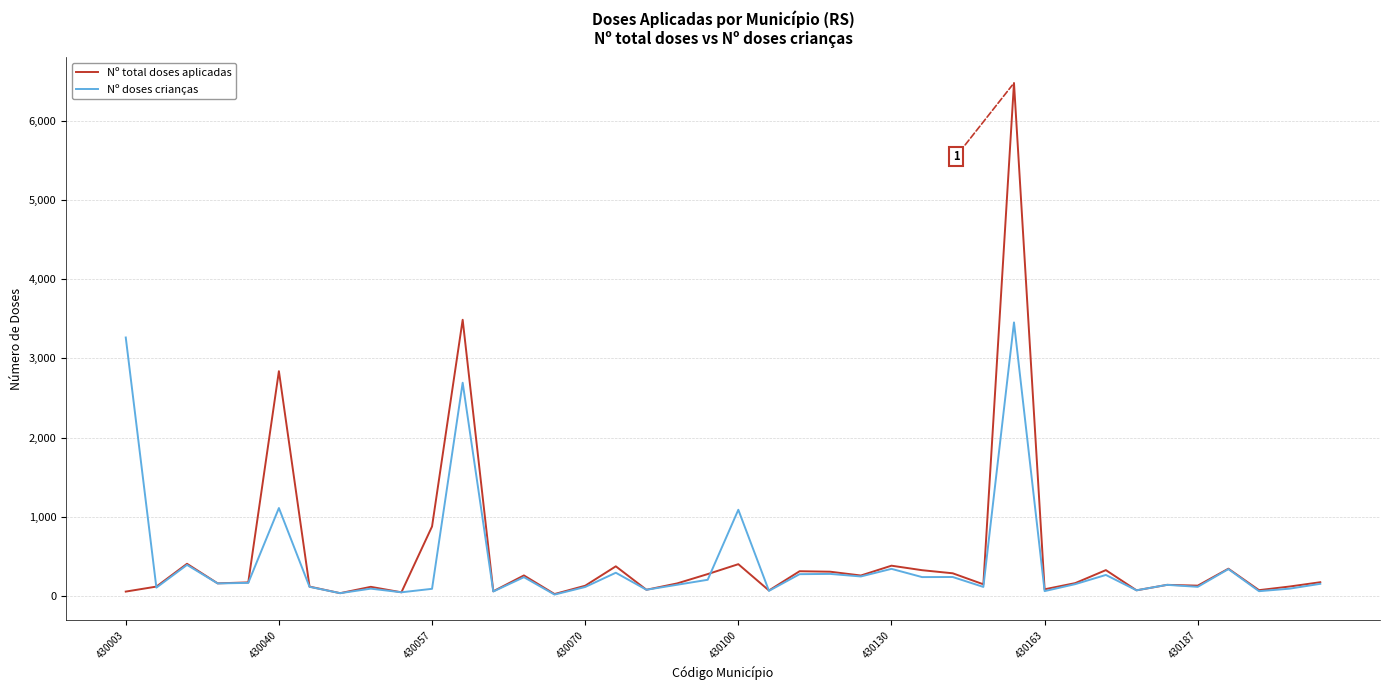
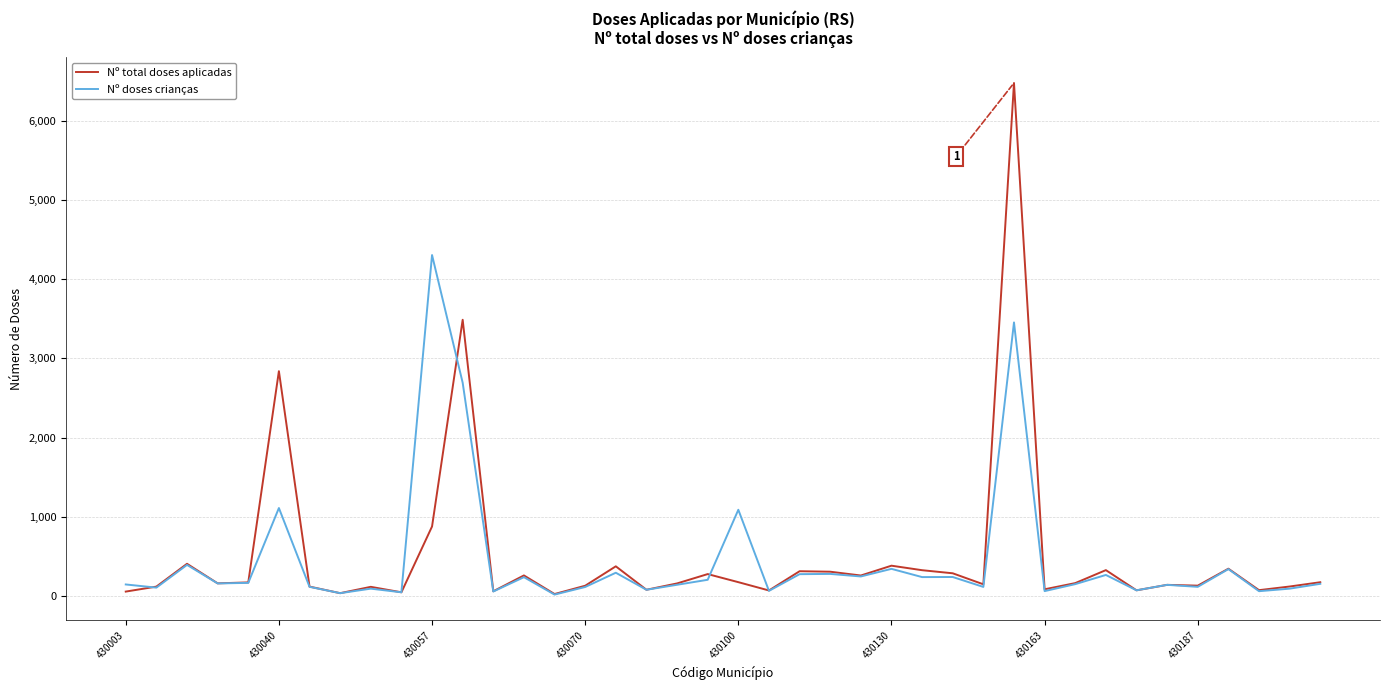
  {
    "Nº total doses aplicadas": {
      "430003": "100",
      "430040": "2,800",
      "430057": "900",
-     "430100": "400",
+     "430100": "200",
      "430130": "400"
    },
    "Nº doses crianças": {
-     "430003": "3,300",
+     "430003": "100",
      "430040": "1,100",
-     "430057": "100",
+     "430057": "4,300",
      "430100": "1,100",
      "430130": "300"
    }
  }
